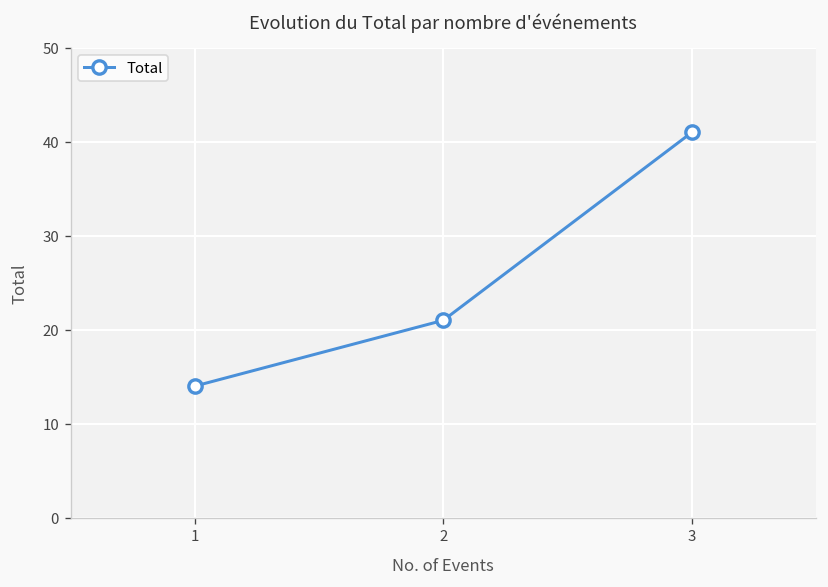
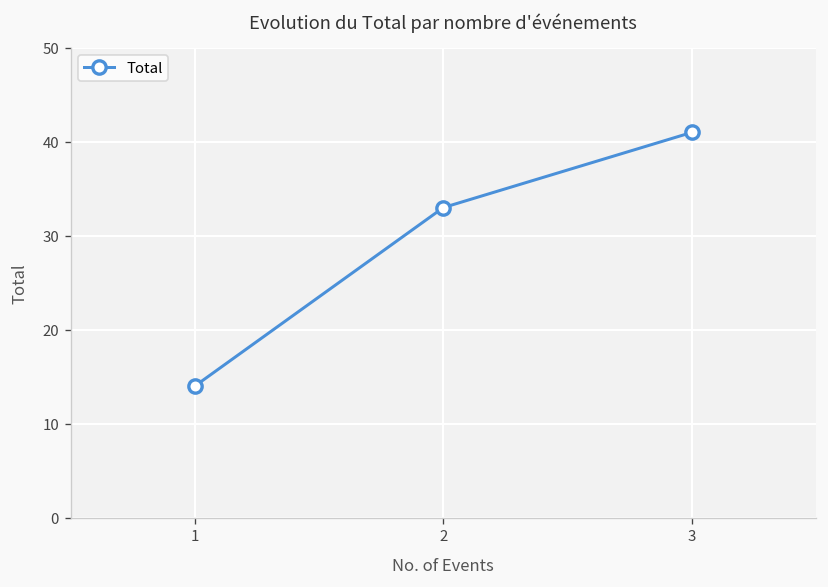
  {
    "1": 14,
-   "2": 21,
+   "2": 33,
    "3": 41
  }
